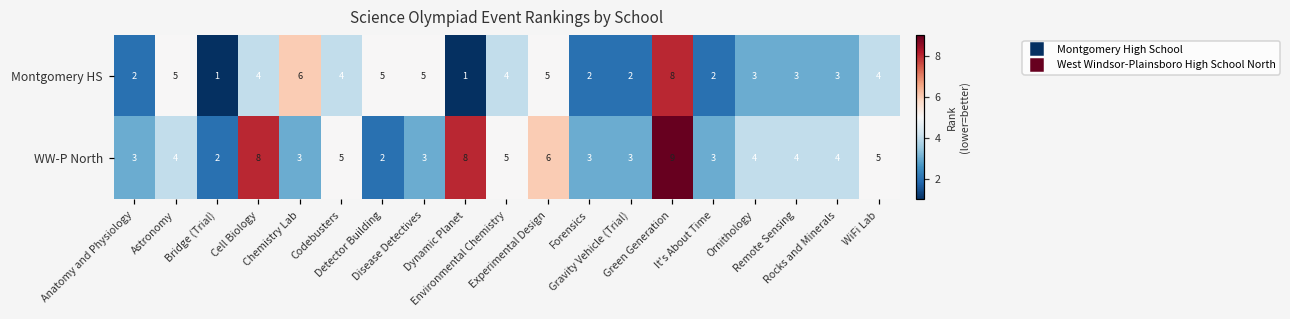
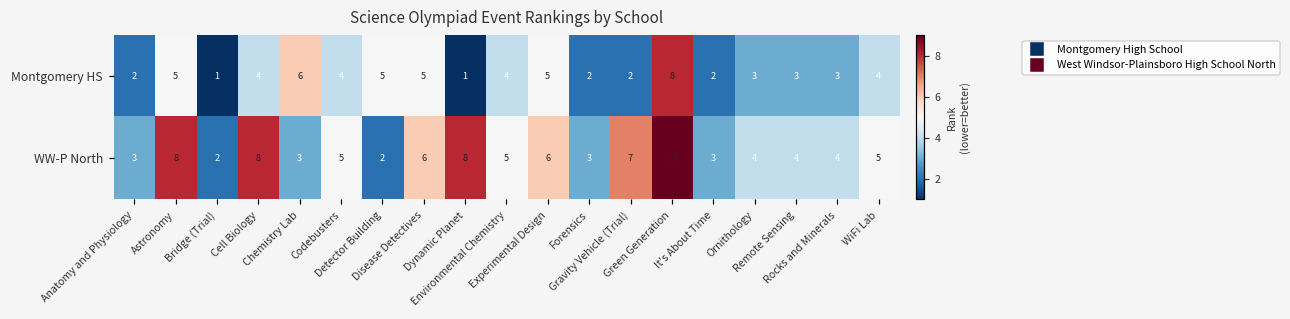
  {
    "Montgomery HS": {
      "Anatomy and Physiology": 2,
      "Astronomy": 5,
      "Bridge (Trial)": 1,
      "Cell Biology": 4,
      "Chemistry Lab": 6,
      "Codebusters": 4,
      "Detector Building": 5,
      "Disease Detectives": 5,
      "Dynamic Planet": 1,
      "Environmental Chemistry": 4,
      "Experimental Design": 5,
      "Forensics": 2,
      "Gravity Vehicle (Trial)": 2,
      "Green Generation": 8,
      "It's About Time": 2,
      "Ornithology": 3,
      "Remote Sensing": 3,
      "Rocks and Minerals": 3,
      "WiFi Lab": 4
    },
    "WW-P North": {
      "Anatomy and Physiology": 3,
-     "Astronomy": 4,
+     "Astronomy": 8,
      "Bridge (Trial)": 2,
      "Cell Biology": 8,
      "Chemistry Lab": 3,
      "Codebusters": 5,
      "Detector Building": 2,
-     "Disease Detectives": 3,
+     "Disease Detectives": 6,
      "Dynamic Planet": 8,
      "Environmental Chemistry": 5,
      "Experimental Design": 6,
      "Forensics": 3,
-     "Gravity Vehicle (Trial)": 3,
+     "Gravity Vehicle (Trial)": 7,
      "Green Generation": 9,
      "It's About Time": 3,
      "Ornithology": 4,
      "Remote Sensing": 4,
      "Rocks and Minerals": 4,
      "WiFi Lab": 5
    }
  }
